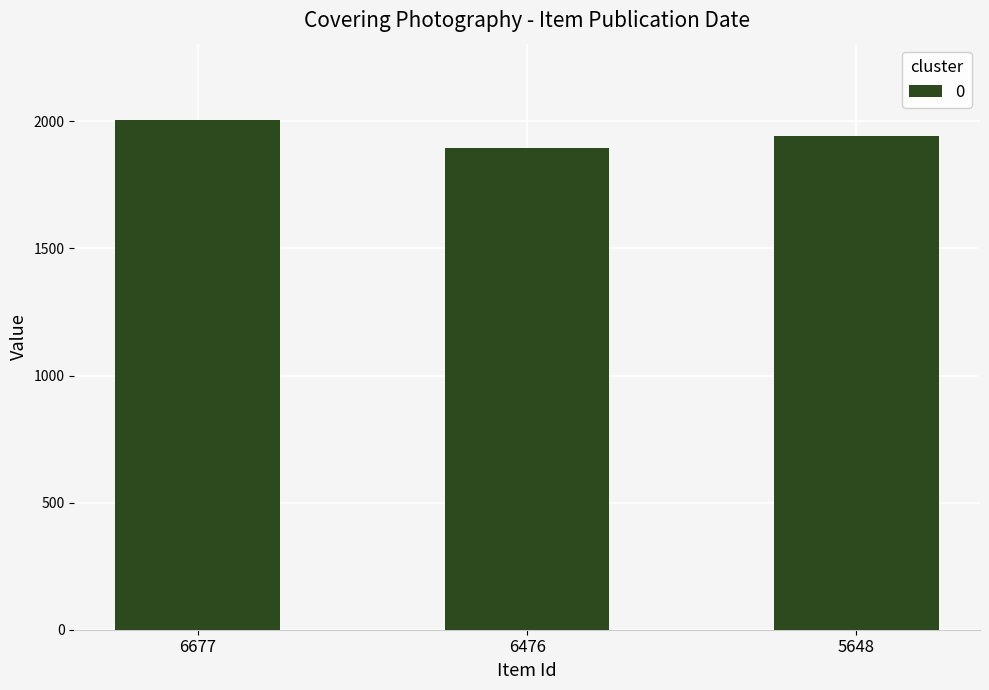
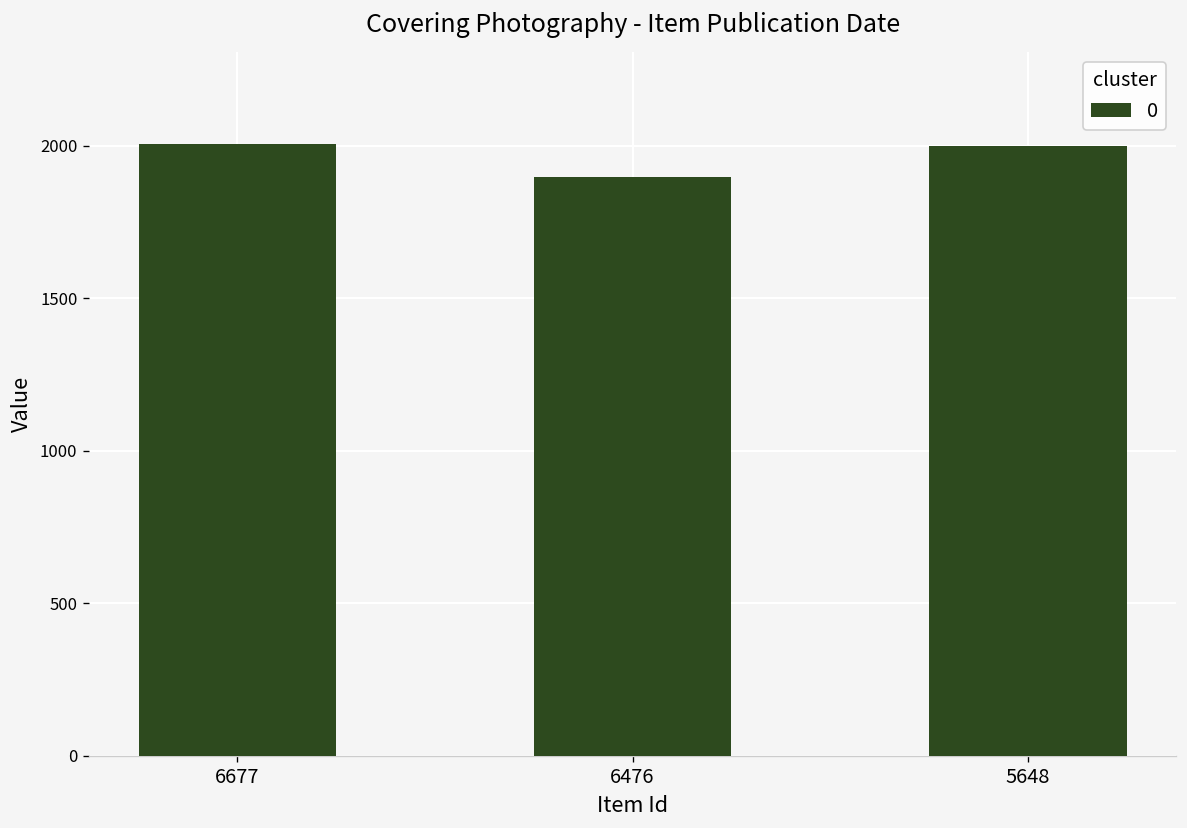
  {
    "6677": 2010,
    "6476": 1900,
-   "5648": 1940
+   "5648": 2000
  }
